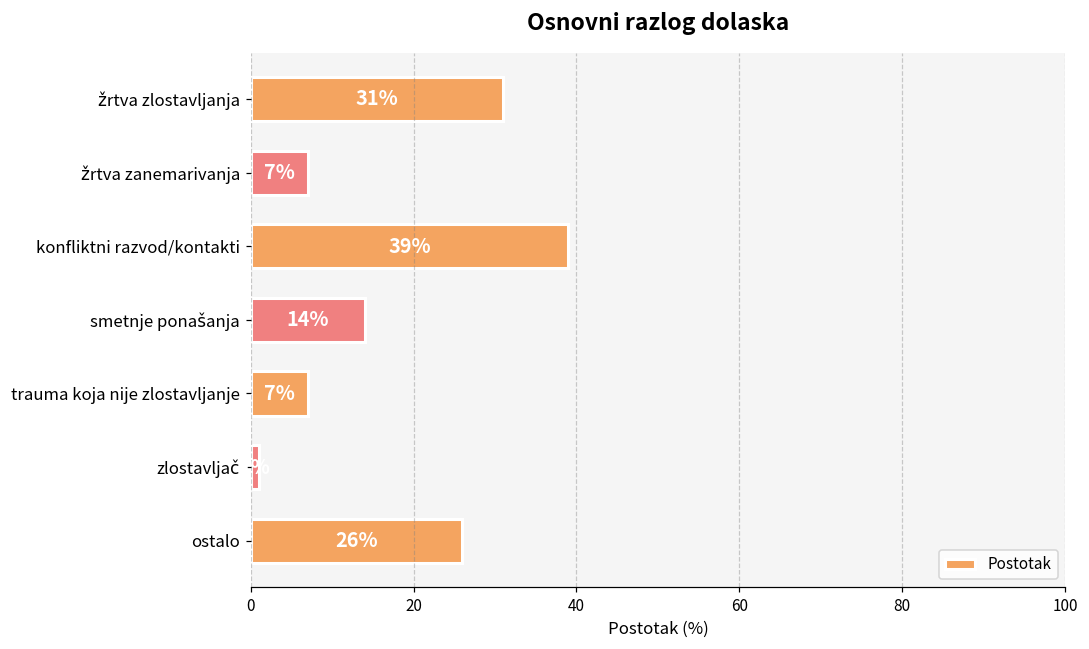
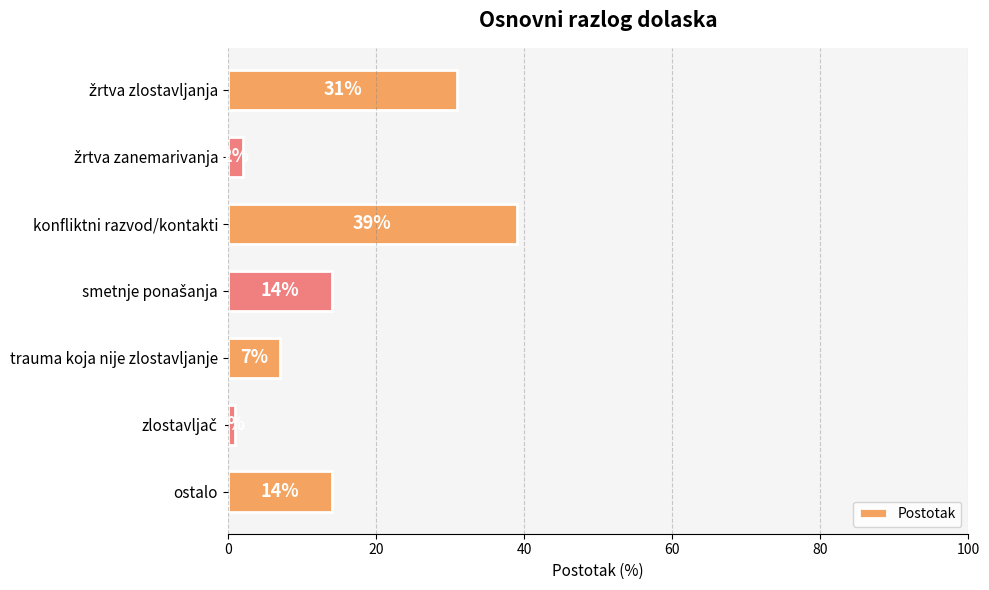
  {
    "žrtva zlostavljanja": "31%",
-   "žrtva zanemarivanja": "7",
+   "žrtva zanemarivanja": "2",
    "konfliktni razvod/kontakti": "39%",
    "smetnje ponašanja": "14%",
    "trauma koja nije zlostavljanje": "7%",
-   "ostalo": "26%"
+   "ostalo": "14%"
  }
